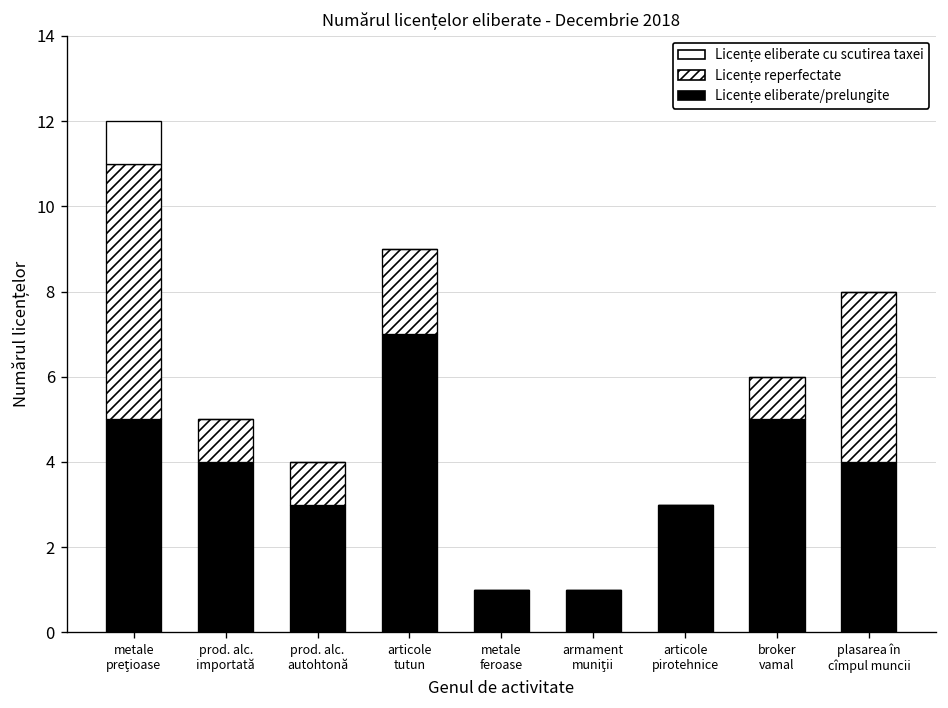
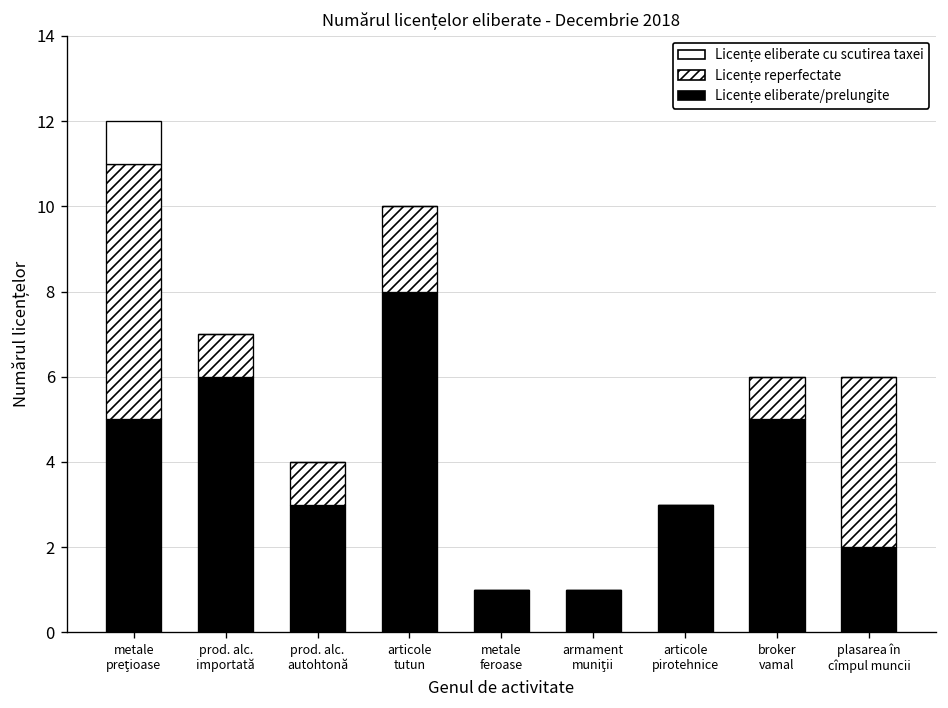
  {
    "Licențe eliberate/prelungite": {
      "metale preţioase": 5,
-     "prod. alc. importată": 4,
+     "prod. alc. importată": 6,
      "prod. alc. autohtonă": 3,
-     "articole tutun": 7,
+     "articole tutun": 8,
      "metale feroase": 1,
      "armament muniţii": 1,
      "articole pirotehnice": 3,
      "broker vamal": 5,
-     "plasarea în cîmpul muncii": 4
+     "plasarea în cîmpul muncii": 2
    }
  }
